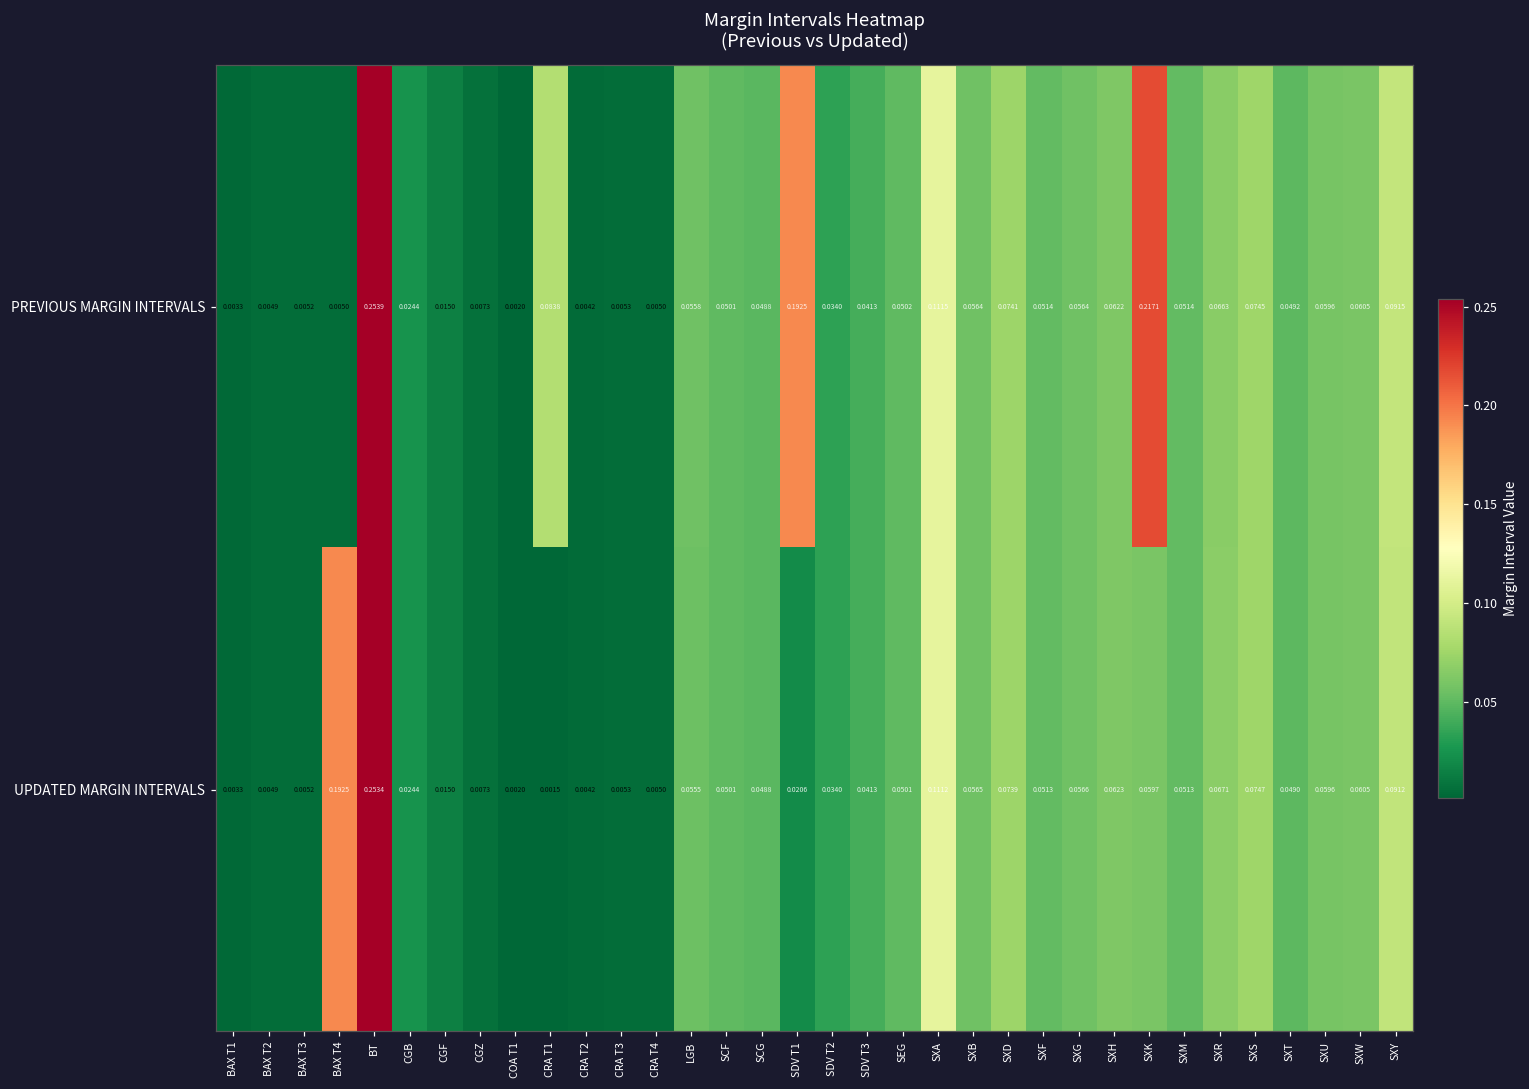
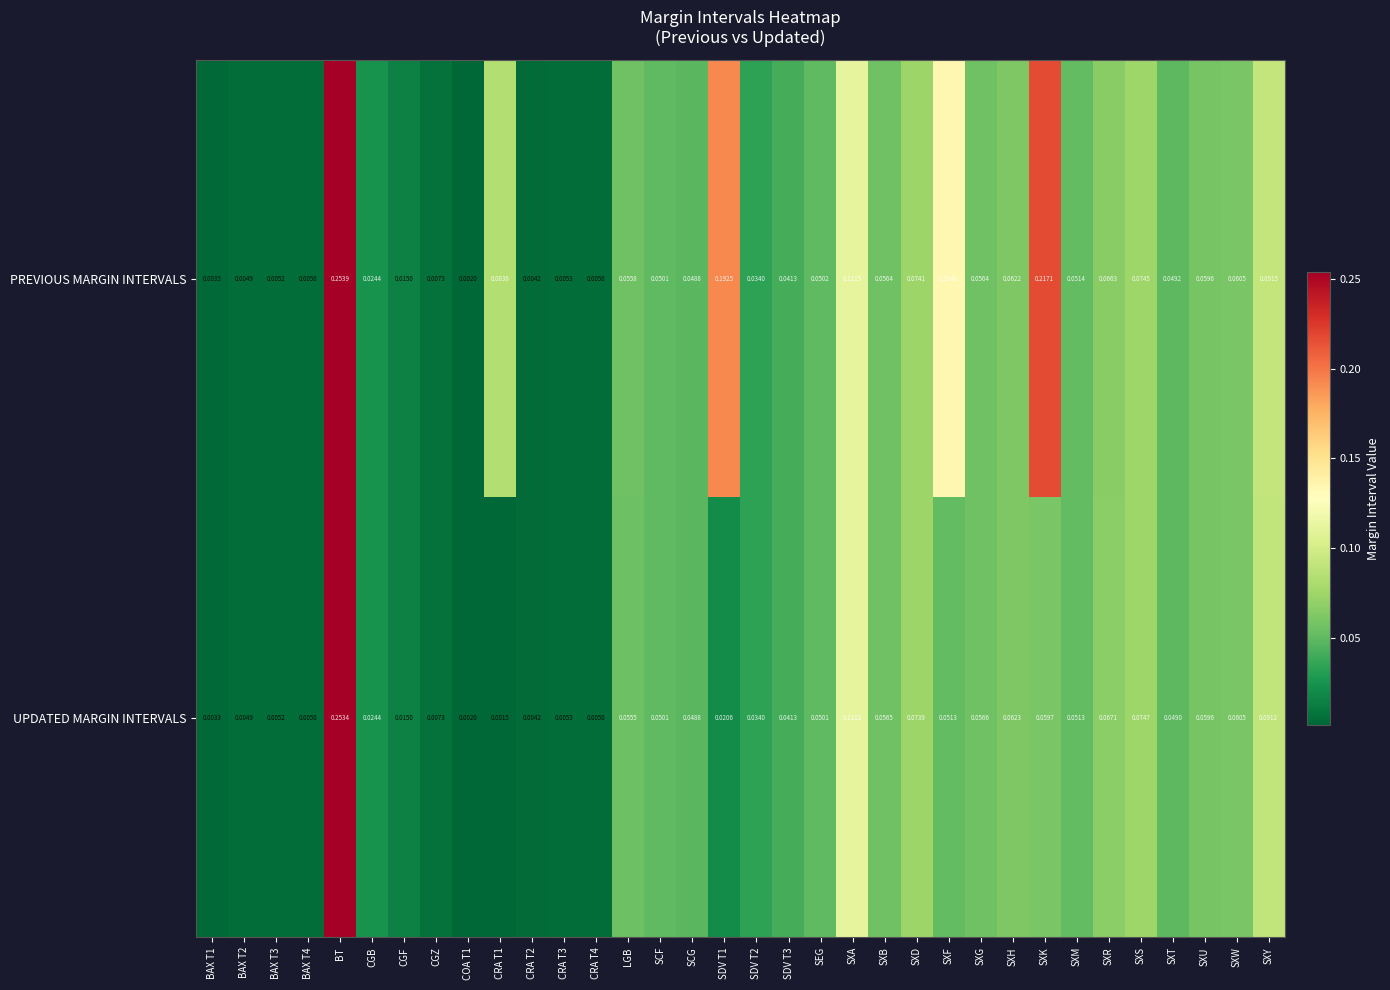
  {
    "PREVIOUS MARGIN INTERVALS": {
      "BAX T1": 0.0033,
      "BAX T2": 0.0049,
      "BAX T3": 0.0052,
      "BAX T4": 0.0050,
      "BT": 0.2539,
      "CGB": 0.0244,
      "CGF": 0.0150,
      "CGZ": 0.0073,
      "COA T1": 0.0020,
      "CRA T1": 0.0838,
      "CRA T2": 0.0042,
      "CRA T3": 0.0053,
      "CRA T4": 0.0050,
      "LGB": 0.0558,
      "SCF": 0.0501,
      "SCG": 0.0488,
      "SDV T1": 0.1925,
      "SDV T2": 0.0340,
      "SDV T3": 0.0413,
      "SEG": 0.0502,
      "SXA": 0.1115,
      "SXB": 0.0564,
      "SXD": 0.0741,
-     "SXF": 0.0514,
+     "SXF": 0.1340,
      "SXG": 0.0564,
      "SXH": 0.0622,
      "SXK": 0.2171,
      "SXM": 0.0514,
      "SXR": 0.0663,
      "SXS": 0.0745,
      "SXT": 0.0492,
      "SXU": 0.0596,
      "SXW": 0.0605,
      "SXY": 0.0915
    },
    "UPDATED MARGIN INTERVALS": {
      "BAX T1": 0.0033,
      "BAX T2": 0.0049,
      "BAX T3": 0.0052,
-     "BAX T4": 0.1925,
+     "BAX T4": 0.0050,
      "BT": 0.2534,
      "CGB": 0.0244,
      "CGF": 0.0150,
      "CGZ": 0.0073,
      "COA T1": 0.0020,
      "CRA T1": 0.0015,
      "CRA T2": 0.0042,
      "CRA T3": 0.0053,
      "CRA T4": 0.0050,
      "LGB": 0.0555,
      "SCF": 0.0501,
      "SCG": 0.0488,
      "SDV T1": 0.0206,
      "SDV T2": 0.0340,
      "SDV T3": 0.0413,
      "SEG": 0.0501,
      "SXA": 0.1112,
      "SXB": 0.0565,
      "SXD": 0.0739,
      "SXF": 0.0513,
      "SXG": 0.0566,
      "SXH": 0.0623,
      "SXK": 0.0597,
      "SXM": 0.0513,
      "SXR": 0.0671,
      "SXS": 0.0747,
      "SXT": 0.0490,
      "SXU": 0.0596,
      "SXW": 0.0605,
      "SXY": 0.0912
    }
  }
